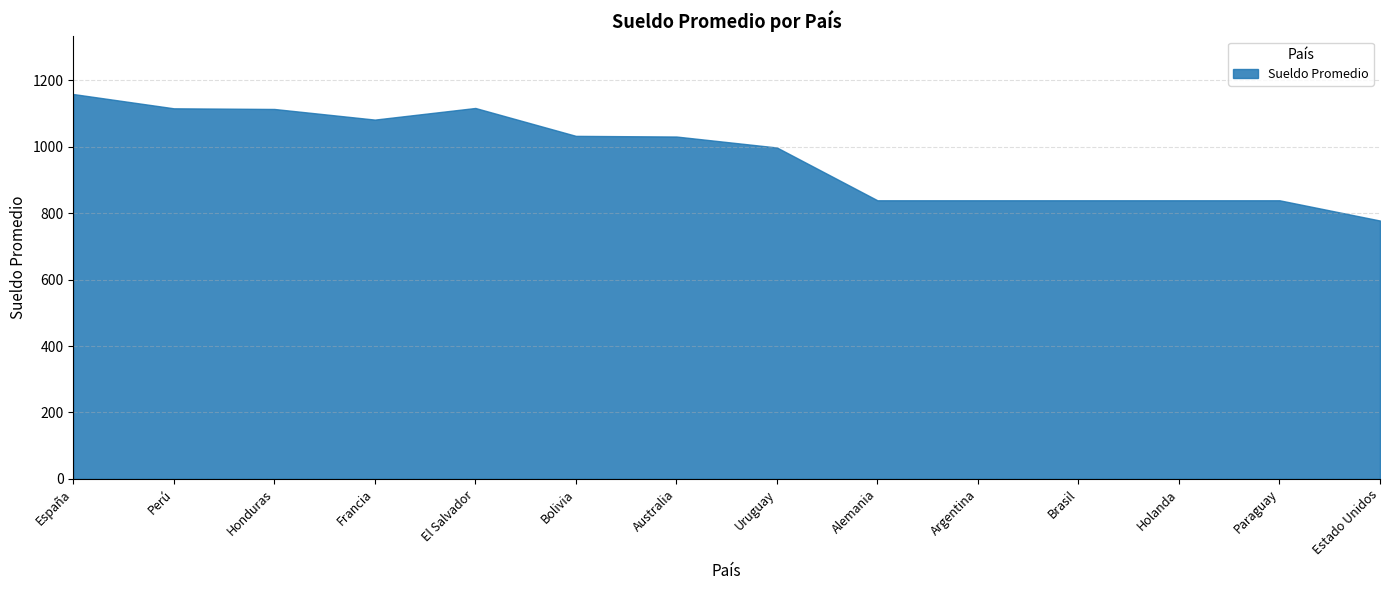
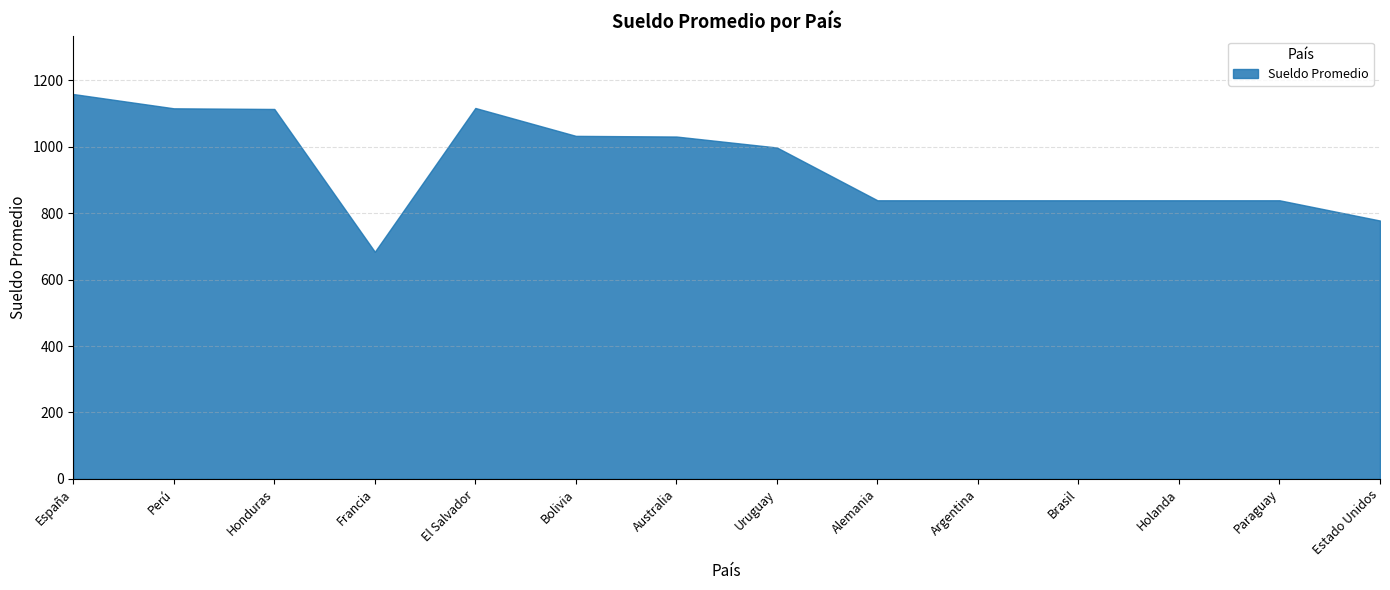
  {
    "España": 1160,
    "Perú": 1120,
    "Honduras": 1110,
-   "Francia": 1080,
+   "Francia": 680,
    "El Salvador": 1120,
    "Bolivia": 1030,
    "Australia": 1030,
    "Uruguay": 1000,
    "Alemania": 840,
    "Argentina": 840,
    "Brasil": 840,
    "Holanda": 840,
    "Paraguay": 840,
    "Estado Unidos": 780
  }
